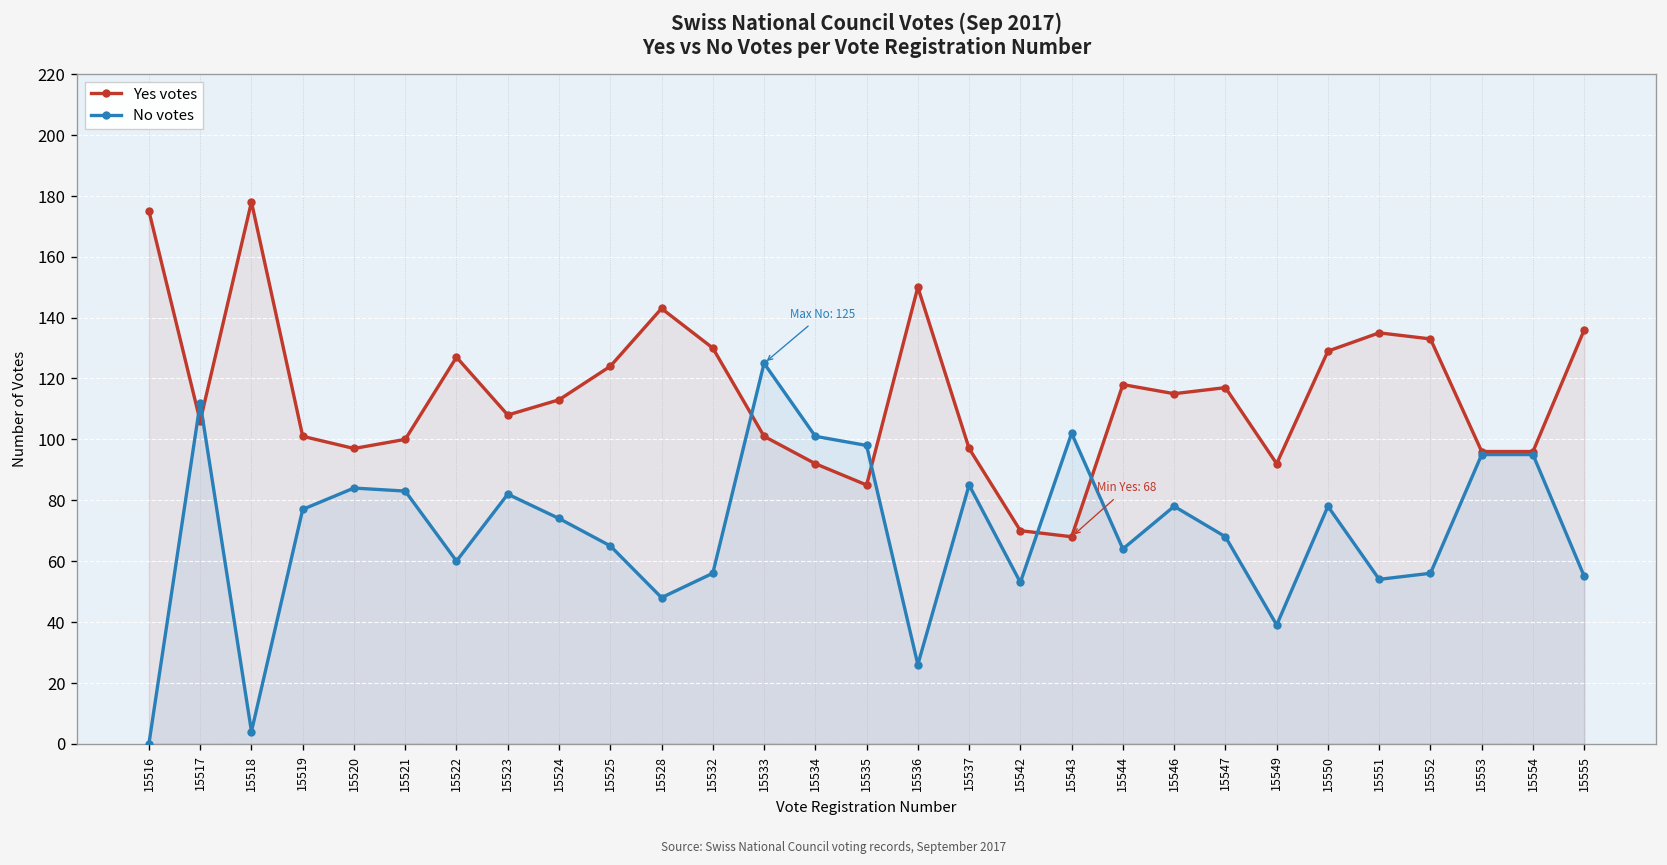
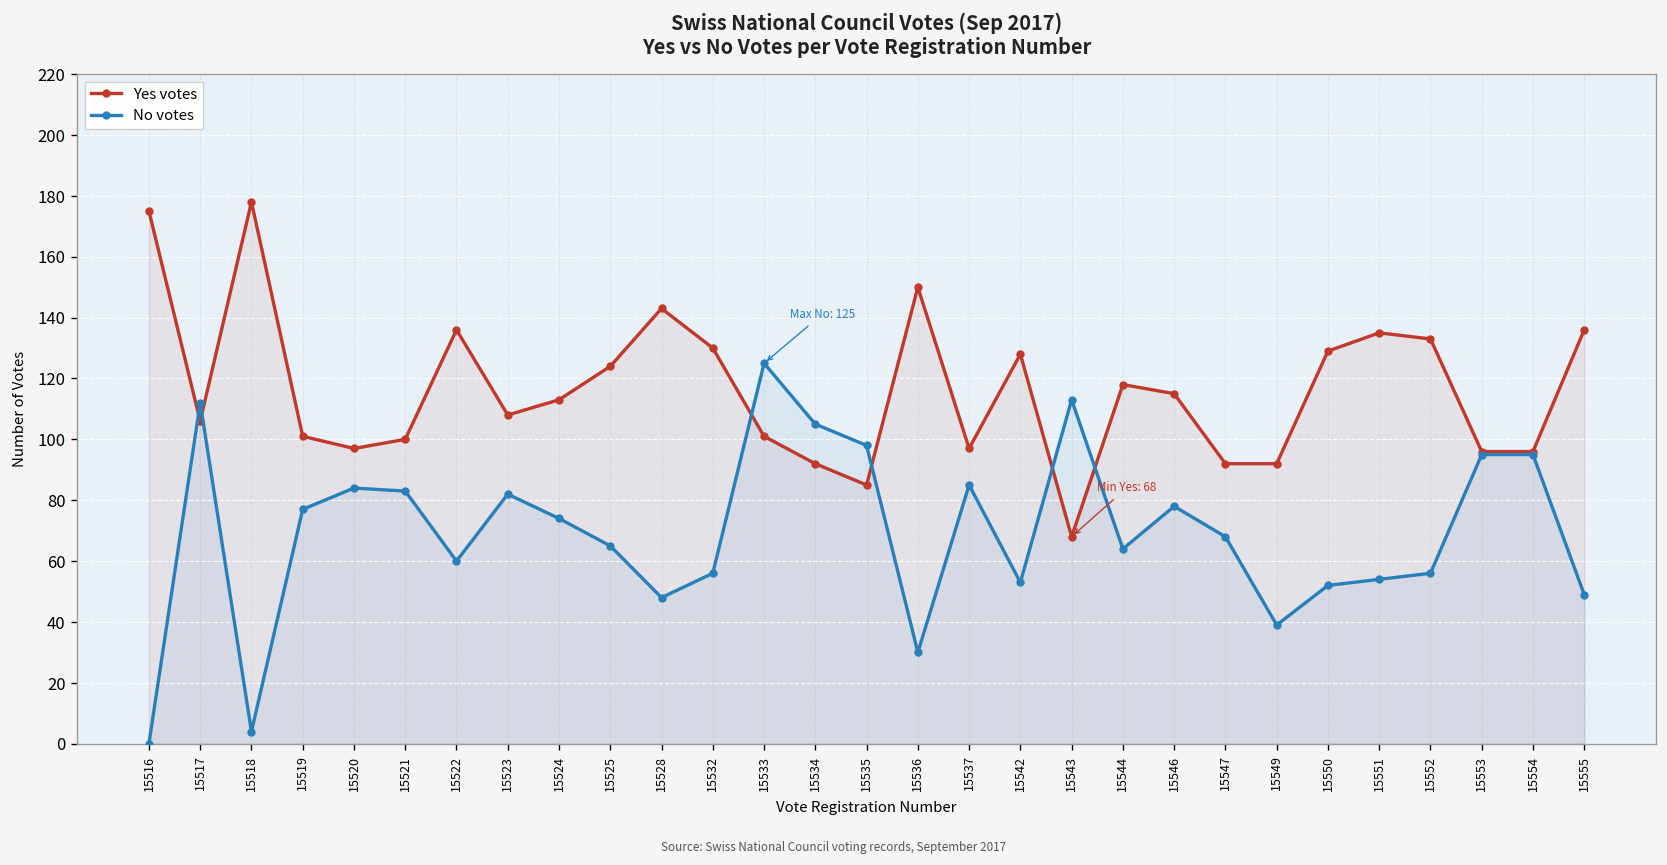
  {
    "Yes votes": {
      "15516": 175,
      "15517": 106,
      "15518": 178,
      "15519": 101,
      "15520": 97,
      "15521": 100,
-     "15522": 127,
+     "15522": 136,
      "15523": 108,
      "15524": 113,
      "15525": 124,
      "15528": 143,
      "15532": 130,
      "15533": 101,
      "15534": 92,
      "15535": 85,
      "15536": 150,
      "15537": 97,
-     "15542": 70,
+     "15542": 128,
      "15544": 118,
      "15546": 115,
-     "15547": 117,
+     "15547": 92,
      "15549": 92,
      "15550": 129,
      "15551": 135,
      "15552": 133,
      "15555": 136
    },
    "No votes": {
      "15516": 0,
      "15517": 112,
      "15518": 4,
      "15519": 77,
      "15520": 84,
      "15521": 83,
      "15522": 60,
      "15523": 82,
      "15524": 74,
      "15525": 65,
      "15528": 48,
      "15532": 56,
-     "15534": 101,
+     "15534": 105,
      "15535": 98,
-     "15536": 26,
+     "15536": 30,
      "15537": 85,
      "15542": 53,
-     "15543": 102,
+     "15543": 113,
      "15544": 64,
      "15546": 78,
      "15547": 68,
      "15549": 39,
-     "15550": 78,
+     "15550": 52,
      "15551": 54,
      "15552": 56,
-     "15555": 55
+     "15555": 49
    }
  }
